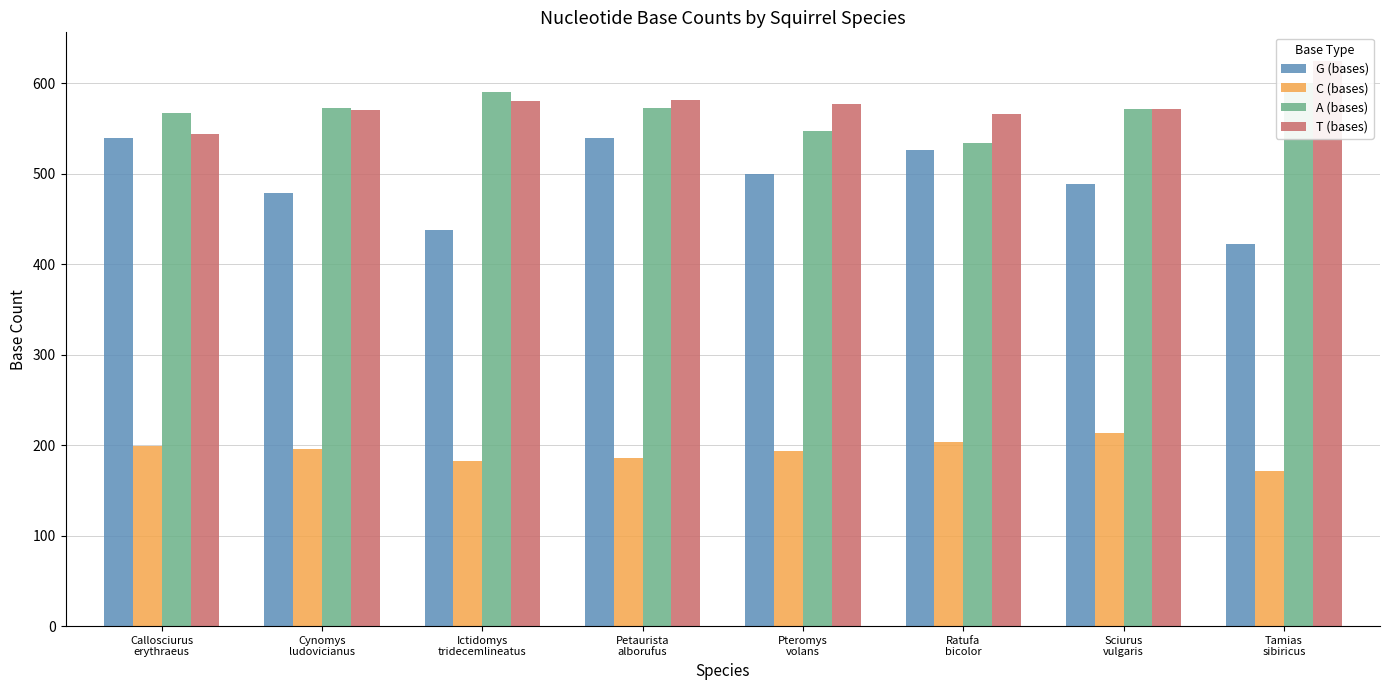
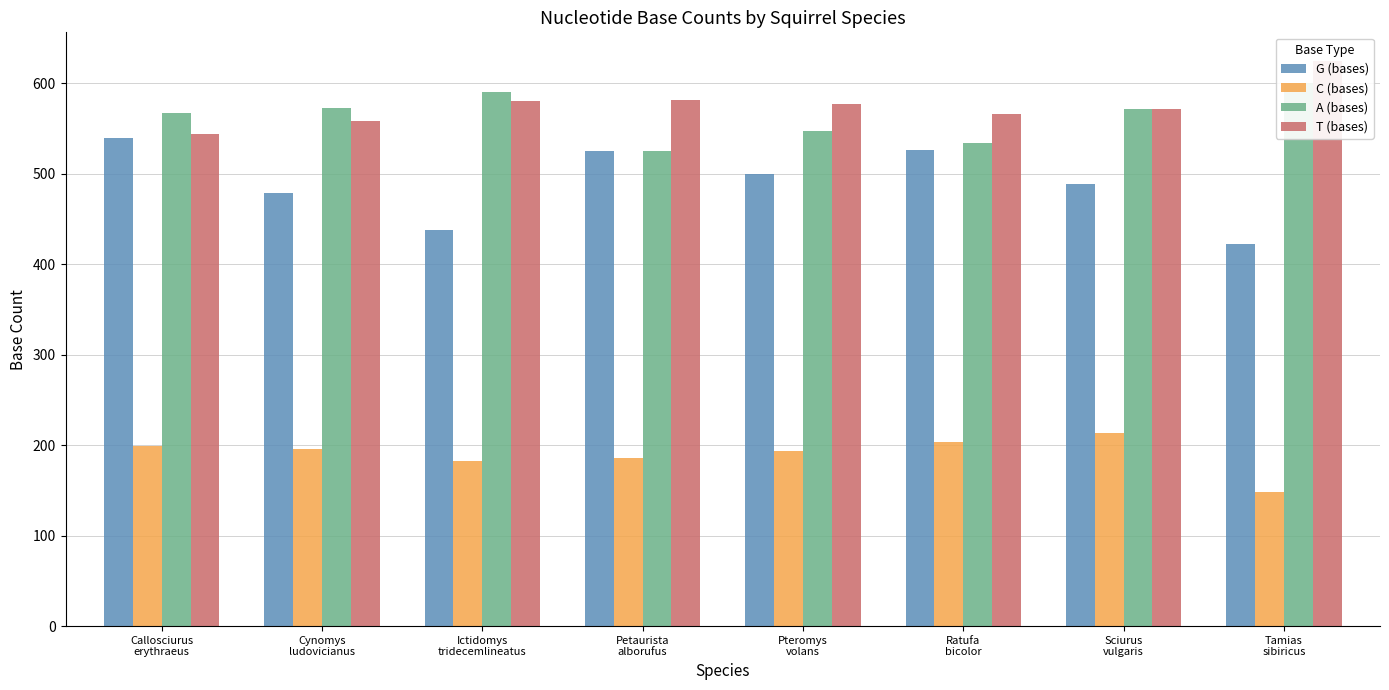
  {
    "G (bases)": {
      "Callosciurus erythraeus": 540,
      "Cynomys ludovicianus": 480,
      "Ictidomys tridecemlineatus": 440,
-     "Petaurista alborufus": 540,
+     "Petaurista alborufus": 530,
      "Pteromys volans": 500,
      "Ratufa bicolor": 530,
      "Sciurus vulgaris": 490,
      "Tamias sibiricus": 420
    },
    "C (bases)": {
      "Callosciurus erythraeus": 200,
      "Cynomys ludovicianus": 200,
      "Ictidomys tridecemlineatus": 180,
      "Petaurista alborufus": 190,
      "Pteromys volans": 190,
      "Ratufa bicolor": 200,
      "Sciurus vulgaris": 210,
-     "Tamias sibiricus": 170
+     "Tamias sibiricus": 150
    },
    "A (bases)": {
      "Callosciurus erythraeus": 570,
      "Cynomys ludovicianus": 570,
      "Ictidomys tridecemlineatus": 590,
-     "Petaurista alborufus": 570,
+     "Petaurista alborufus": 530,
      "Pteromys volans": 550,
      "Ratufa bicolor": 530,
      "Sciurus vulgaris": 570
    },
    "T (bases)": {
      "Callosciurus erythraeus": 540,
-     "Cynomys ludovicianus": 570,
+     "Cynomys ludovicianus": 560,
      "Ictidomys tridecemlineatus": 580,
      "Petaurista alborufus": 580,
      "Pteromys volans": 580,
      "Ratufa bicolor": 570,
      "Sciurus vulgaris": 570
    }
  }
